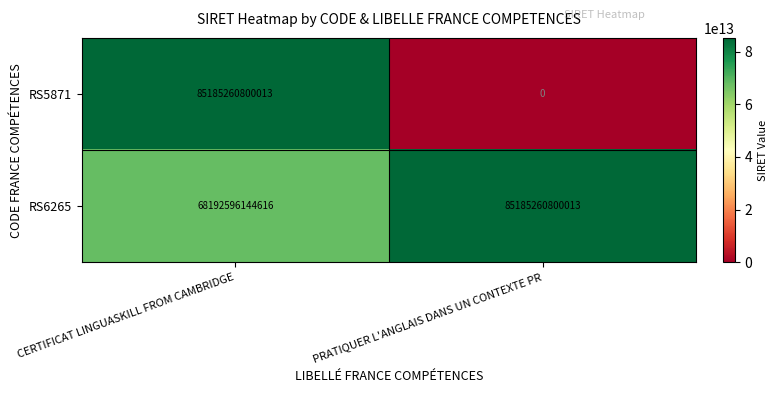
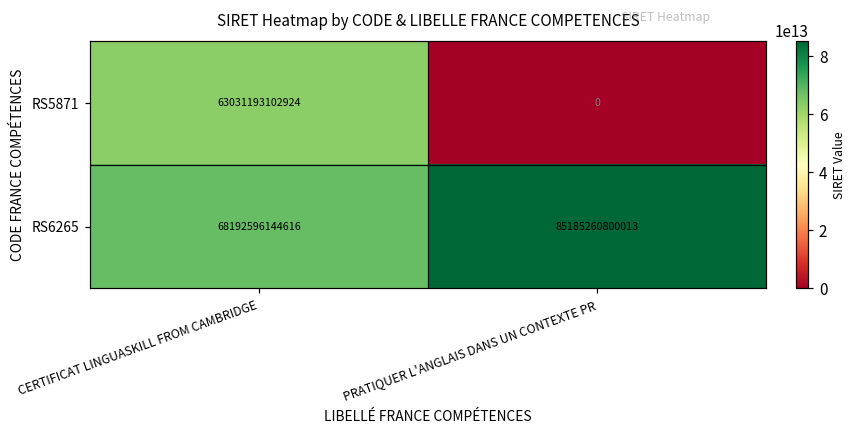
  {
    "RS5871": {
-     "CERTIFICAT LINGUASKILL FROM CAMBRIDGE": 85185260800013,
+     "CERTIFICAT LINGUASKILL FROM CAMBRIDGE": 63031193102924,
      "PRATIQUER L'ANGLAIS DANS UN CONTEXTE PR": 0
    },
    "RS6265": {
      "CERTIFICAT LINGUASKILL FROM CAMBRIDGE": 68192596144616,
      "PRATIQUER L'ANGLAIS DANS UN CONTEXTE PR": 85185260800013
    }
  }
